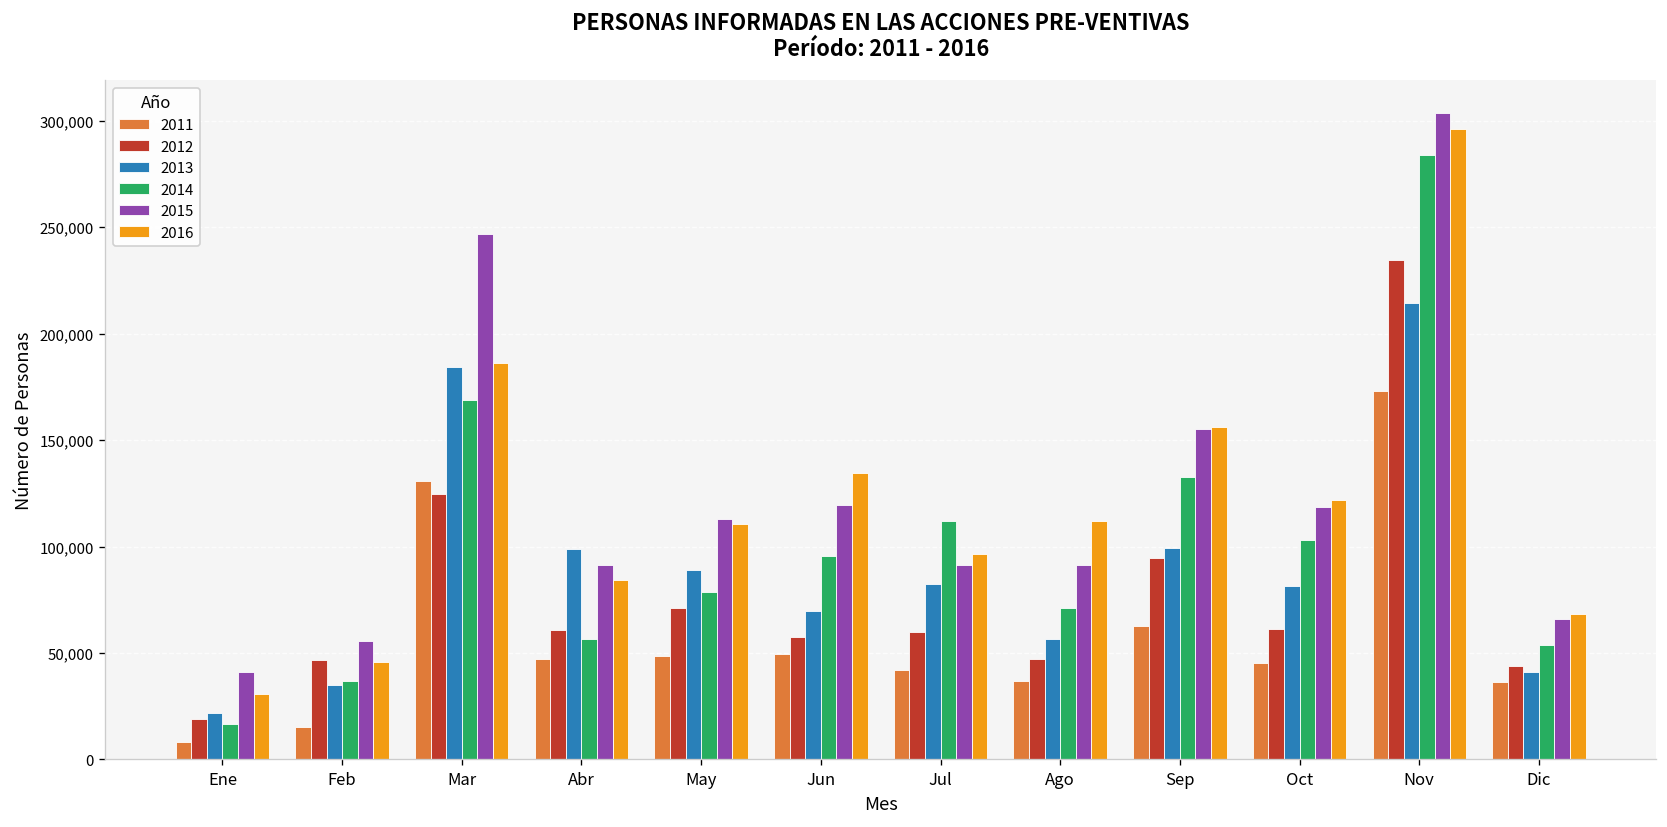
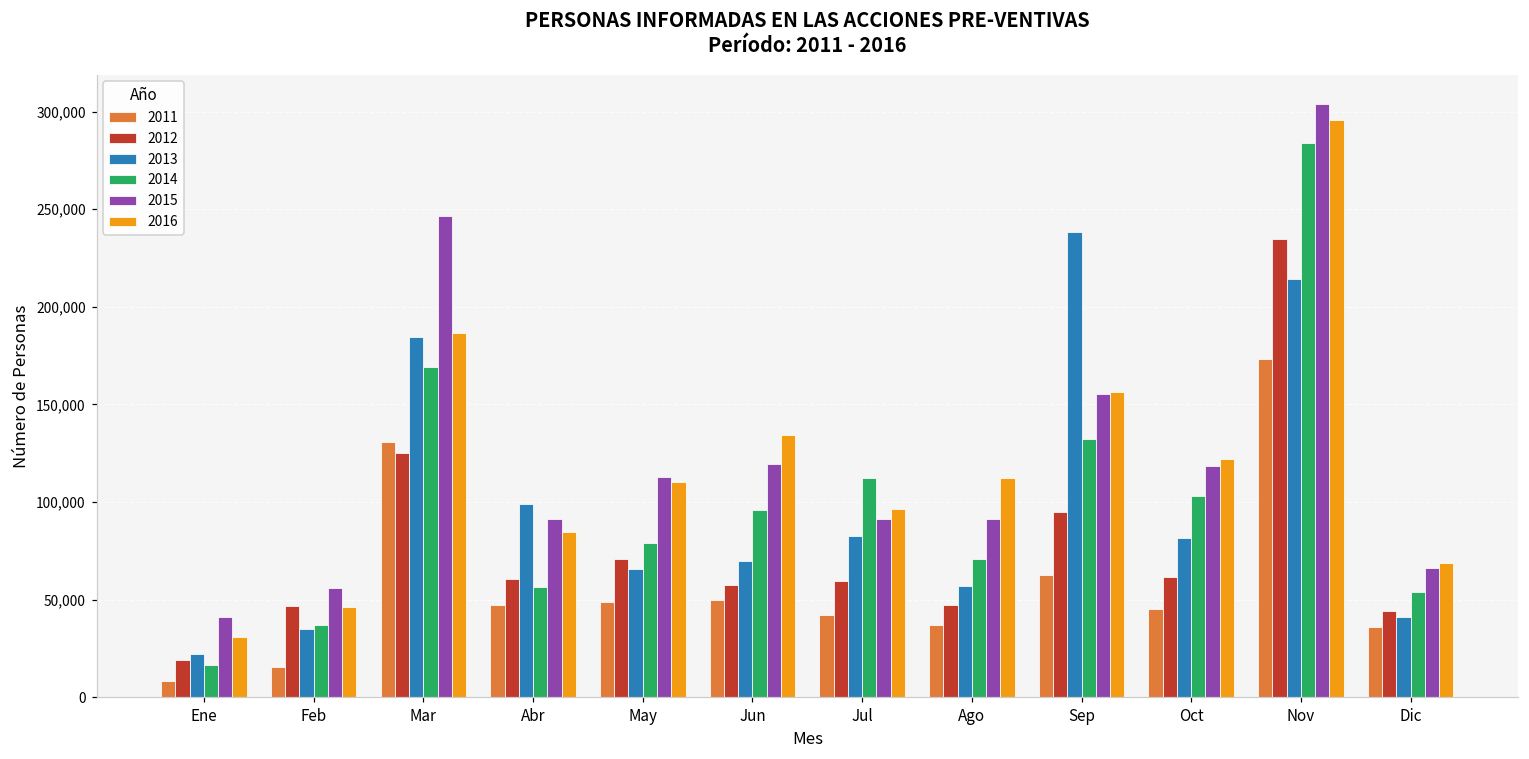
  {
    "2012": {
      "Ene": "19,000",
      "Feb": "47,000",
      "Mar": "125,000",
      "Abr": "61,000",
      "May": "71,000",
      "Jun": "58,000",
      "Jul": "60,000",
      "Ago": "47,000",
      "Sep": "95,000",
      "Oct": "61,000",
      "Nov": "235,000",
      "Dic": "44,000"
    },
    "2013": {
      "Ene": "22,000",
      "Feb": "35,000",
      "Mar": "184,000",
      "Abr": "99,000",
-     "May": "89,000",
+     "May": "65,000",
      "Jun": "70,000",
      "Jul": "83,000",
      "Ago": "57,000",
-     "Sep": "99,000",
+     "Sep": "238,000",
      "Oct": "81,000",
      "Nov": "214,000",
      "Dic": "41,000"
    },
    "2014": {
      "Ene": "17,000",
      "Feb": "37,000",
      "Mar": "169,000",
      "Abr": "56,000",
      "May": "79,000",
      "Jun": "96,000",
      "Jul": "112,000",
      "Ago": "71,000",
      "Sep": "133,000",
      "Oct": "103,000",
      "Nov": "284,000",
      "Dic": "54,000"
    },
    "2015": {
      "Ene": "41,000",
      "Feb": "56,000",
      "Mar": "247,000",
      "Abr": "91,000",
      "May": "113,000",
      "Jun": "120,000",
      "Jul": "91,000",
      "Ago": "92,000",
      "Sep": "155,000",
      "Oct": "118,000",
      "Nov": "304,000",
      "Dic": "66,000"
    }
  }
